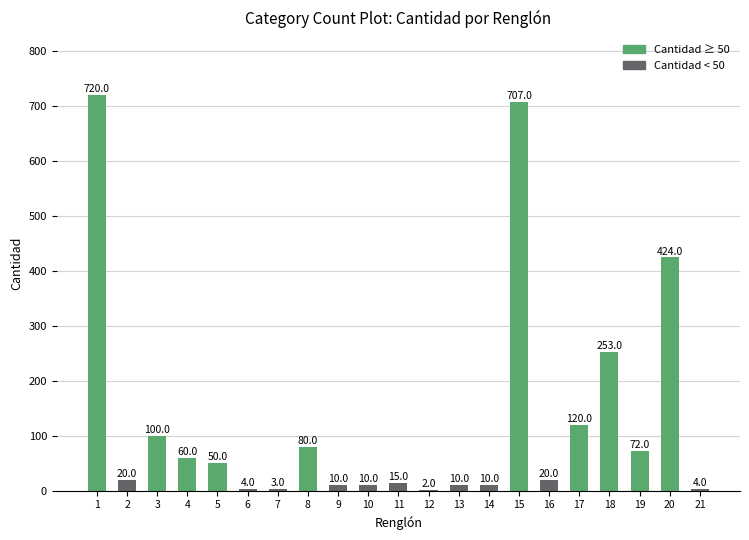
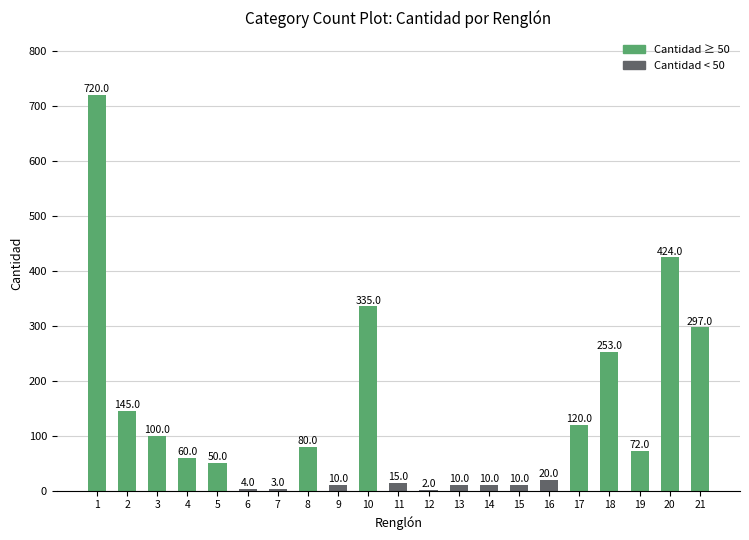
  {
    "1": 720.0,
-   "2": 20.0,
+   "2": 145.0,
    "3": 100.0,
    "4": 60.0,
    "5": 50.0,
    "6": 4.0,
    "7": 3.0,
    "8": 80.0,
    "9": 10.0,
-   "10": 10.0,
+   "10": 335.0,
    "11": 15.0,
    "12": 2.0,
    "13": 10.0,
    "14": 10.0,
-   "15": 707.0,
+   "15": 10.0,
    "16": 20.0,
    "17": 120.0,
    "18": 253.0,
    "19": 72.0,
    "20": 424.0,
-   "21": 4.0
+   "21": 297.0
  }
